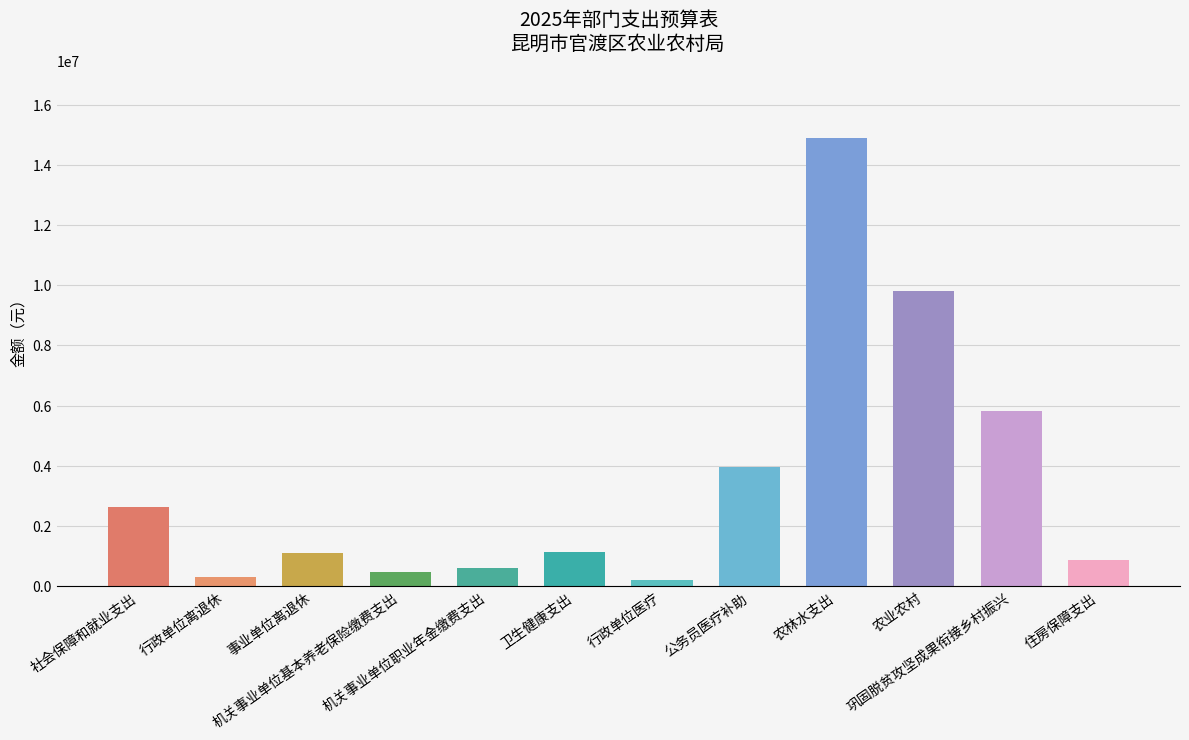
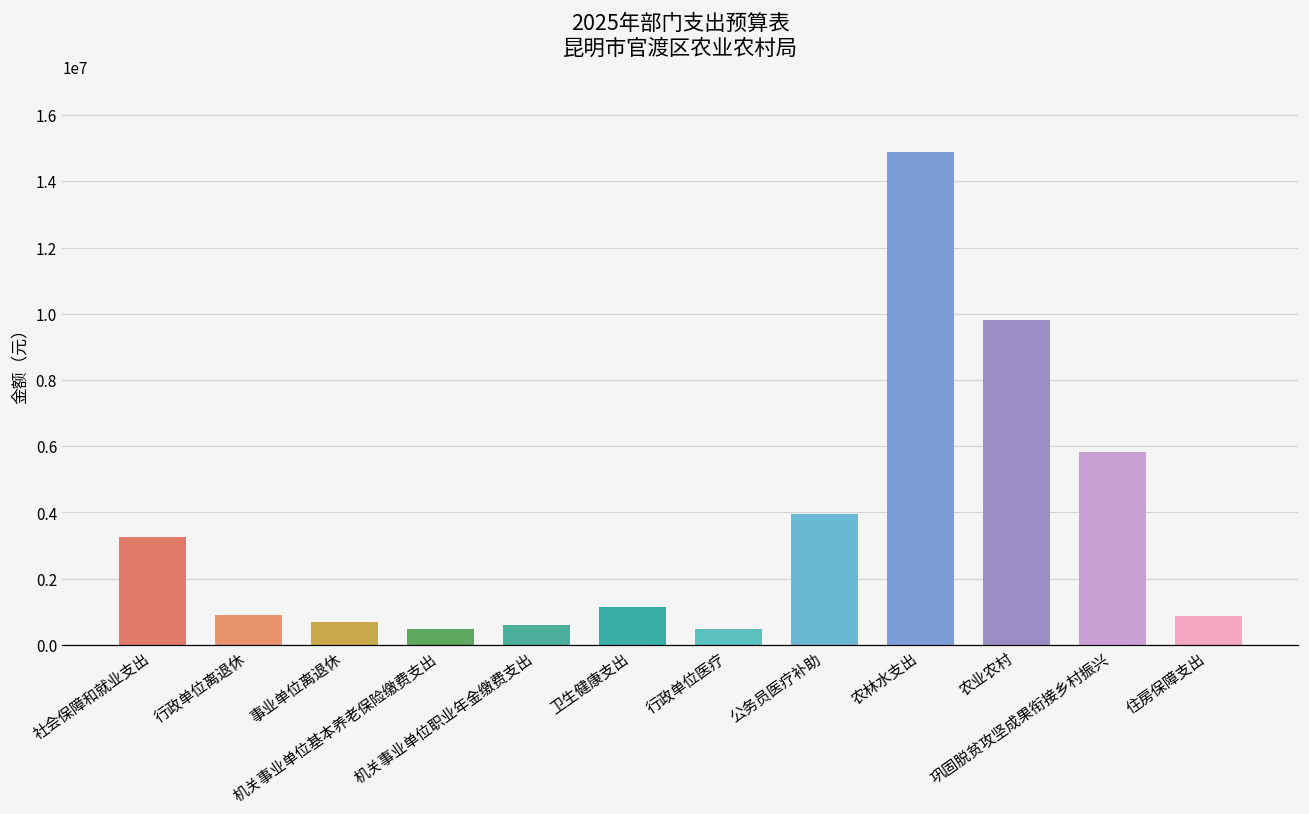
  {
-   "社会保障和就业支出": 2600000,
-   "行政单位离退休": 300000,
-   "事业单位离退休": 1100000,
+   "社会保障和就业支出": 3300000,
+   "行政单位离退休": 900000,
+   "事业单位离退休": 700000,
    "机关事业单位基本养老保险缴费支出": 500000,
    "机关事业单位职业年金缴费支出": 600000,
    "卫生健康支出": 1100000,
-   "行政单位医疗": 200000,
+   "行政单位医疗": 500000,
    "公务员医疗补助": 4000000,
    "农林水支出": 14900000,
    "农业农村": 9800000,
    "巩固脱贫攻坚成果衔接乡村振兴": 5800000,
    "住房保障支出": 900000
  }
